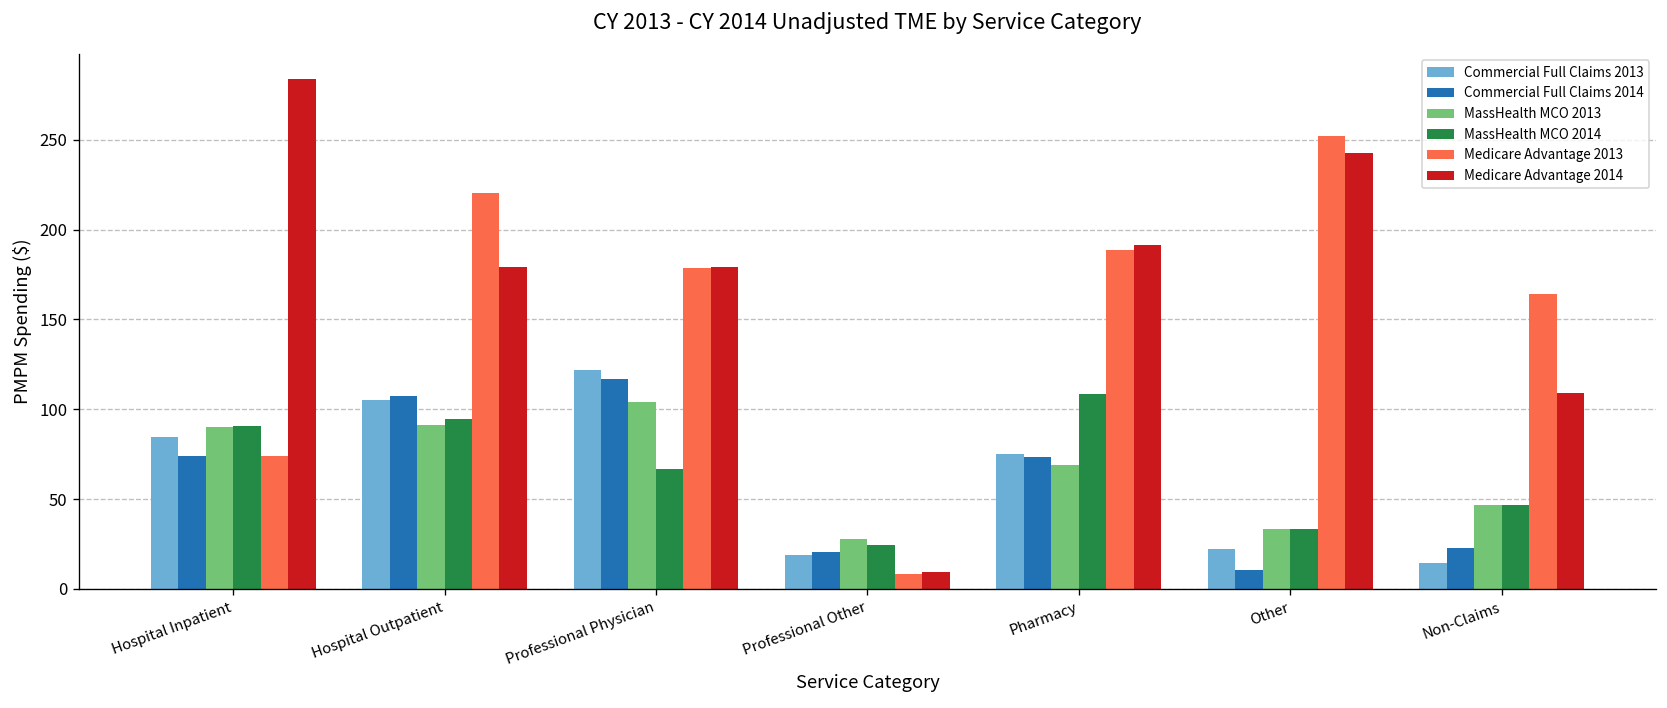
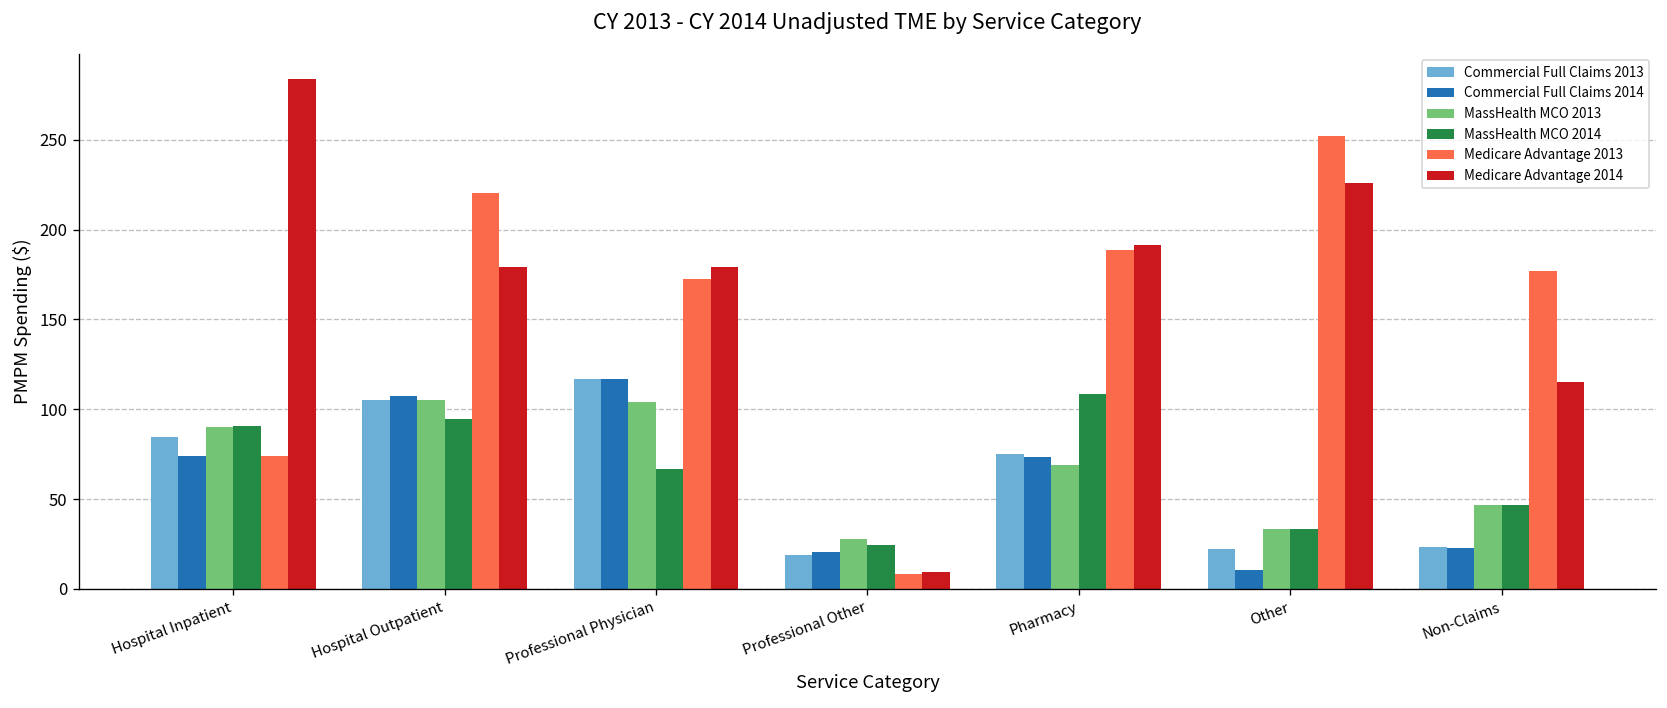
  {
    "Commercial Full Claims 2013": {
      "Hospital Inpatient": 84,
      "Hospital Outpatient": 105,
-     "Professional Physician": 122,
+     "Professional Physician": 117,
      "Professional Other": 19,
      "Pharmacy": 75,
      "Other": 22,
-     "Non-Claims": 15
+     "Non-Claims": 24
    },
    "Commercial Full Claims 2014": {
      "Hospital Inpatient": 74,
      "Hospital Outpatient": 107,
      "Professional Physician": 117,
      "Professional Other": 20,
      "Pharmacy": 73,
      "Other": 11,
      "Non-Claims": 23
    },
    "MassHealth MCO 2013": {
      "Hospital Inpatient": 90,
-     "Hospital Outpatient": 91,
+     "Hospital Outpatient": 105,
      "Professional Physician": 104,
      "Professional Other": 28,
      "Pharmacy": 69,
      "Other": 33,
      "Non-Claims": 47
    },
    "MassHealth MCO 2014": {
      "Hospital Inpatient": 91,
      "Hospital Outpatient": 94,
      "Professional Physician": 67,
      "Professional Other": 25,
      "Pharmacy": 109,
      "Other": 34,
      "Non-Claims": 47
    },
    "Medicare Advantage 2013": {
      "Hospital Inpatient": 74,
      "Hospital Outpatient": 220,
-     "Professional Physician": 179,
+     "Professional Physician": 172,
      "Professional Other": 8,
      "Pharmacy": 189,
      "Other": 252,
-     "Non-Claims": 164
+     "Non-Claims": 177
    },
    "Medicare Advantage 2014": {
      "Hospital Inpatient": 284,
      "Hospital Outpatient": 179,
      "Professional Physician": 179,
      "Professional Other": 10,
      "Pharmacy": 192,
-     "Other": 243,
-     "Non-Claims": 109
+     "Other": 226,
+     "Non-Claims": 115
    }
  }
